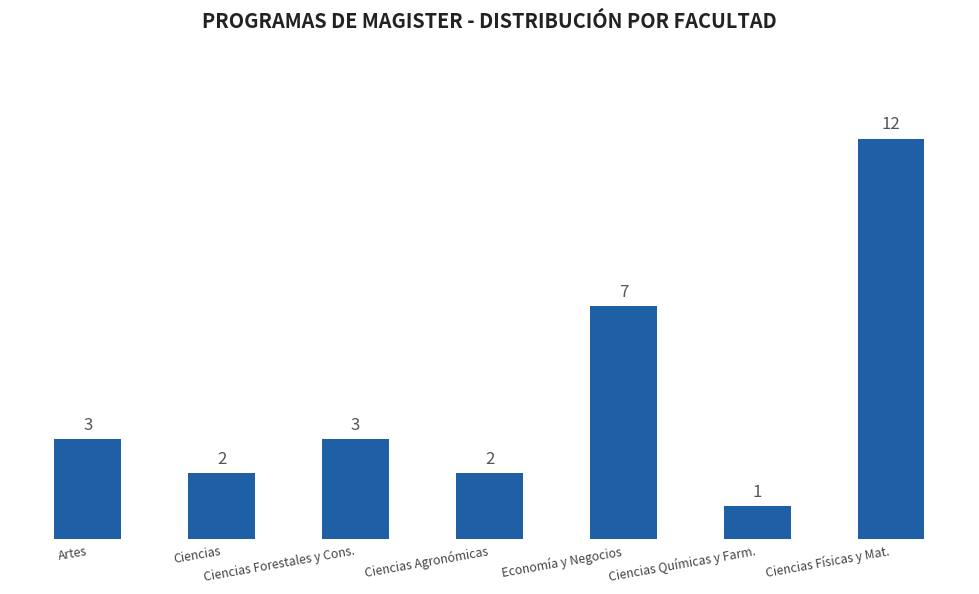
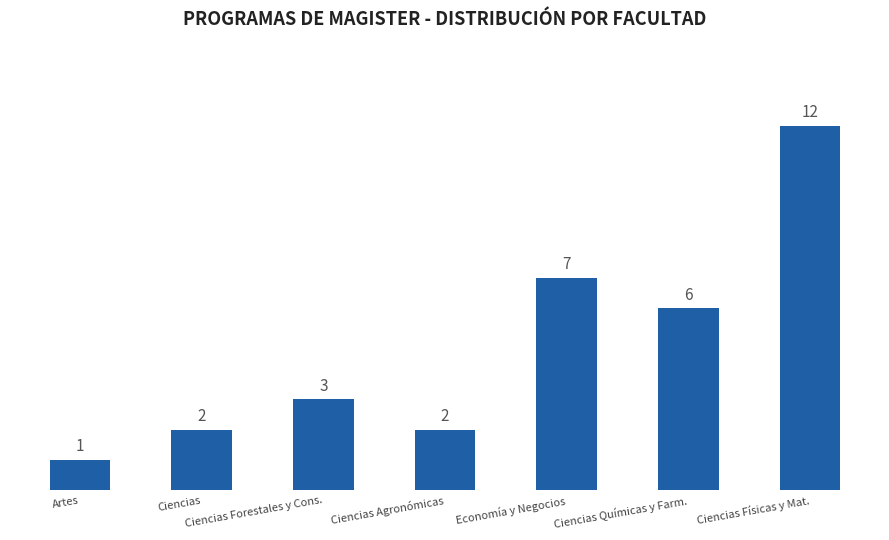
  {
-   "Artes": 3,
+   "Artes": 1,
    "Ciencias": 2,
    "Ciencias Forestales y Cons.": 3,
    "Ciencias Agronómicas": 2,
    "Economía y Negocios": 7,
-   "Ciencias Químicas y Farm.": 1,
+   "Ciencias Químicas y Farm.": 6,
    "Ciencias Físicas y Mat.": 12
  }
